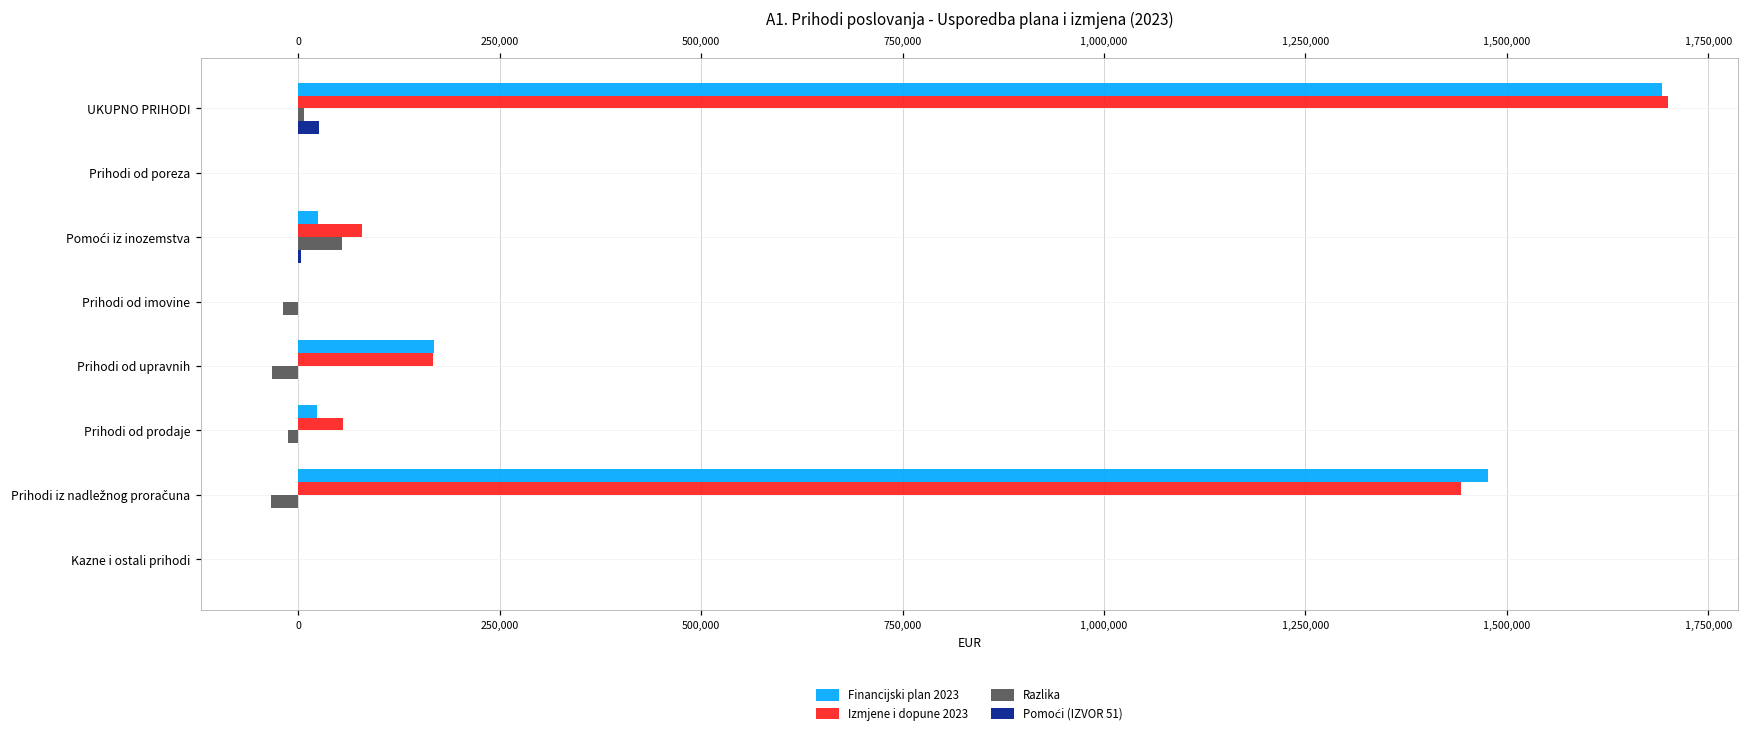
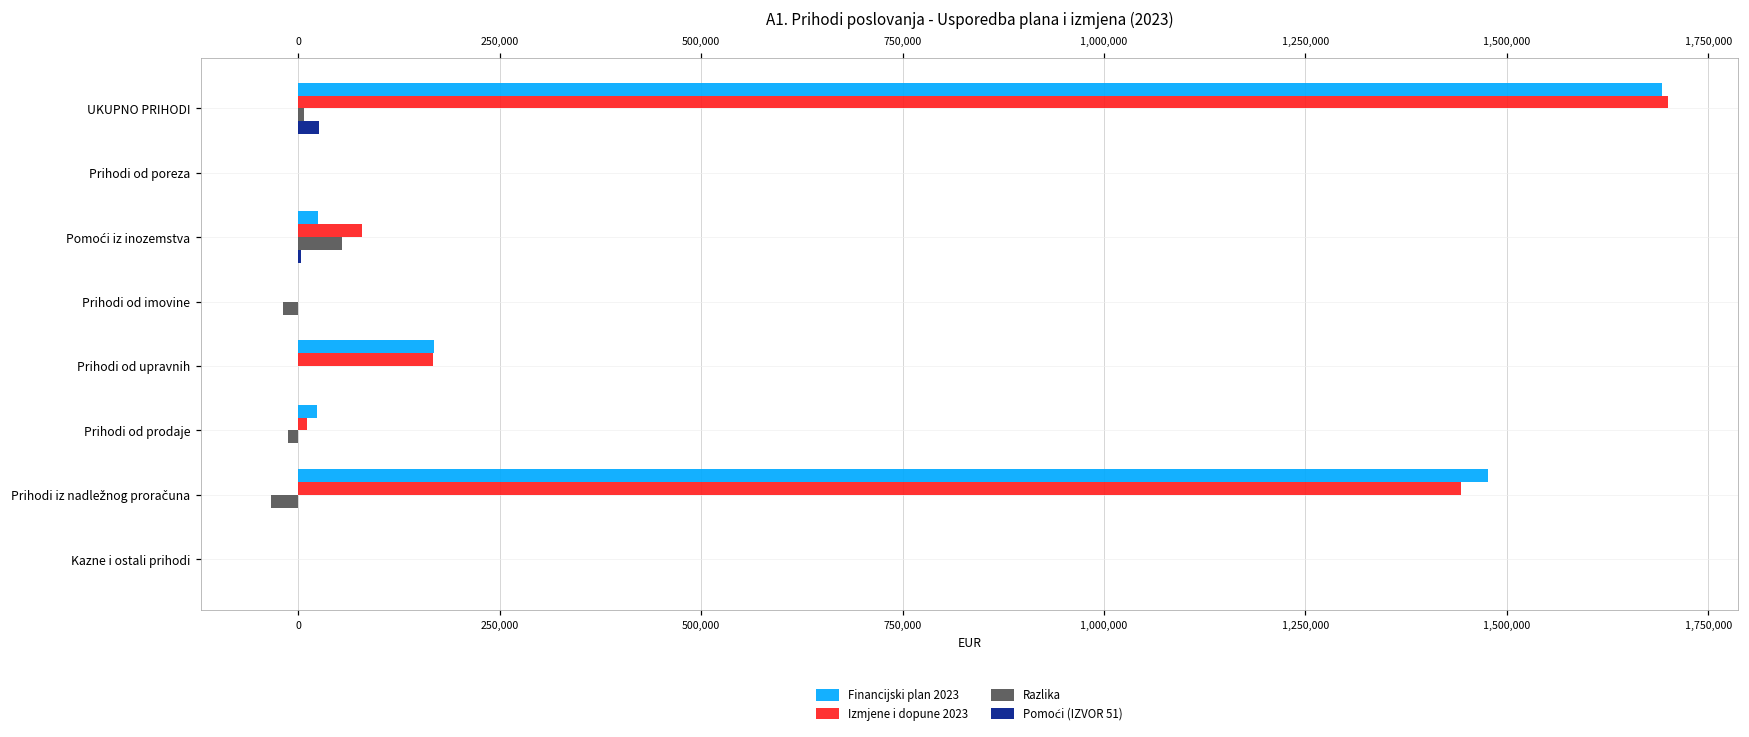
  {
    "Financijski plan 2023": {
      "UKUPNO PRIHODI": "1,690,000",
      "Prihodi od poreza": "0",
      "Pomoći iz inozemstva": "20,000",
      "Prihodi od upravnih": "170,000",
      "Prihodi od prodaje": "20,000",
      "Prihodi iz nadležnog proračuna": "1,480,000",
      "Kazne i ostali prihodi": "0"
    },
    "Izmjene i dopune 2023": {
      "UKUPNO PRIHODI": "1,700,000",
      "Prihodi od poreza": "0",
      "Pomoći iz inozemstva": "80,000",
      "Prihodi od imovine": "0",
      "Prihodi od upravnih": "170,000",
-     "Prihodi od prodaje": "60,000",
+     "Prihodi od prodaje": "10,000",
      "Prihodi iz nadležnog proračuna": "1,440,000",
      "Kazne i ostali prihodi": "0"
    },
    "Razlika": {
      "UKUPNO PRIHODI": "10,000",
      "Prihodi od poreza": "0",
      "Pomoći iz inozemstva": "50,000",
      "Prihodi od imovine": "-20,000",
-     "Prihodi od upravnih": "-30,000",
+     "Prihodi od upravnih": "0",
      "Prihodi od prodaje": "-10,000",
      "Prihodi iz nadležnog proračuna": "-30,000",
      "Kazne i ostali prihodi": "0"
    },
    "Pomoći (IZVOR 51)": {
      "UKUPNO PRIHODI": "30,000",
      "Prihodi od poreza": "0",
      "Pomoći iz inozemstva": "0",
      "Prihodi od imovine": "0",
      "Prihodi od upravnih": "0",
      "Prihodi od prodaje": "0",
      "Prihodi iz nadležnog proračuna": "0",
      "Kazne i ostali prihodi": "0"
    }
  }
